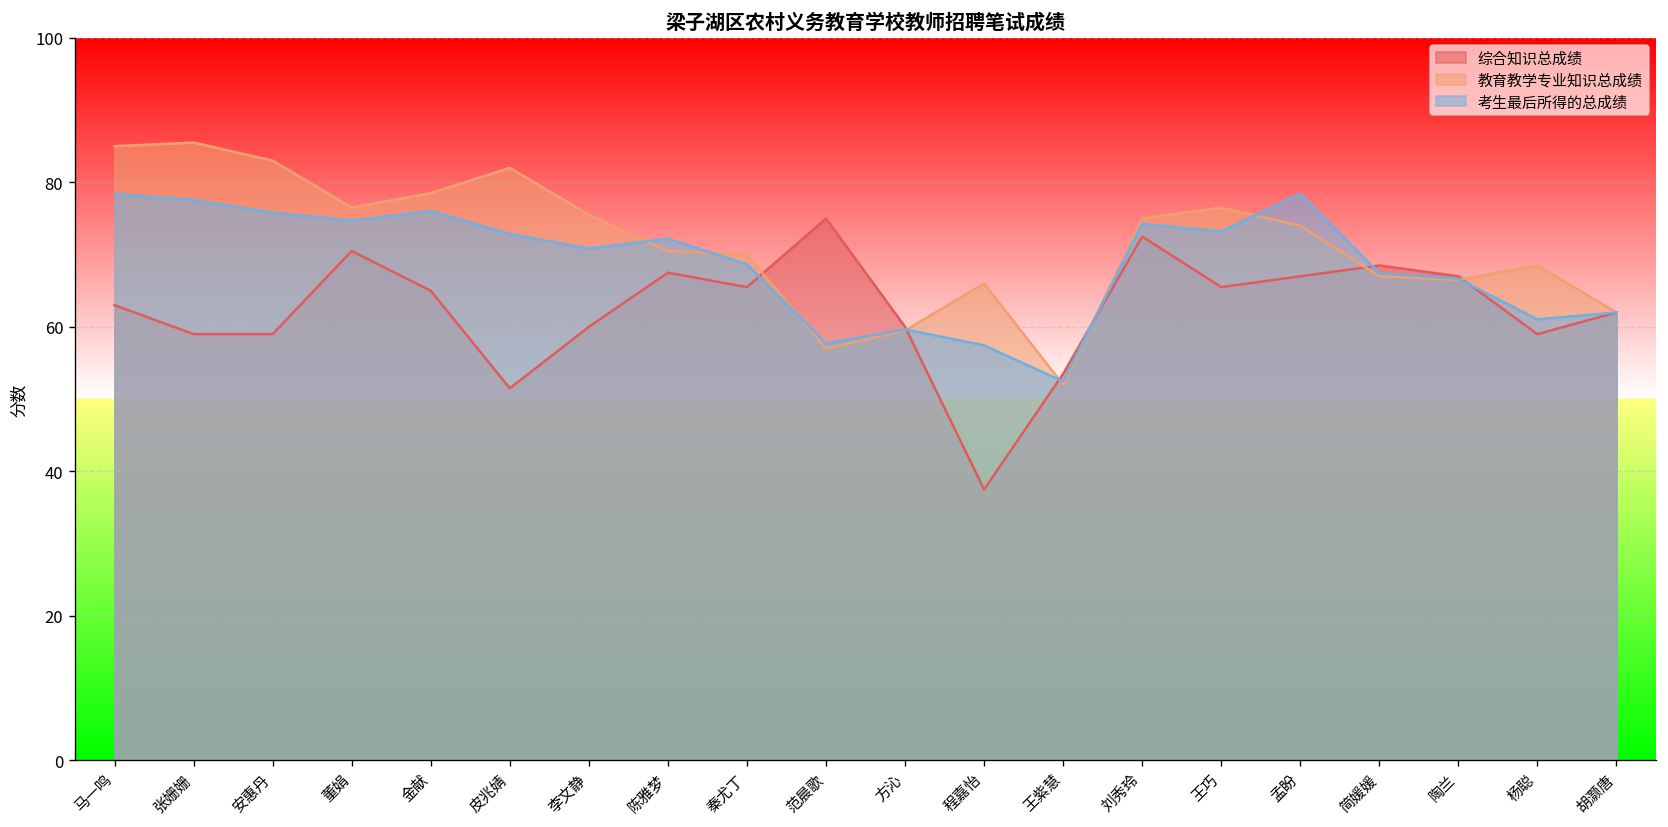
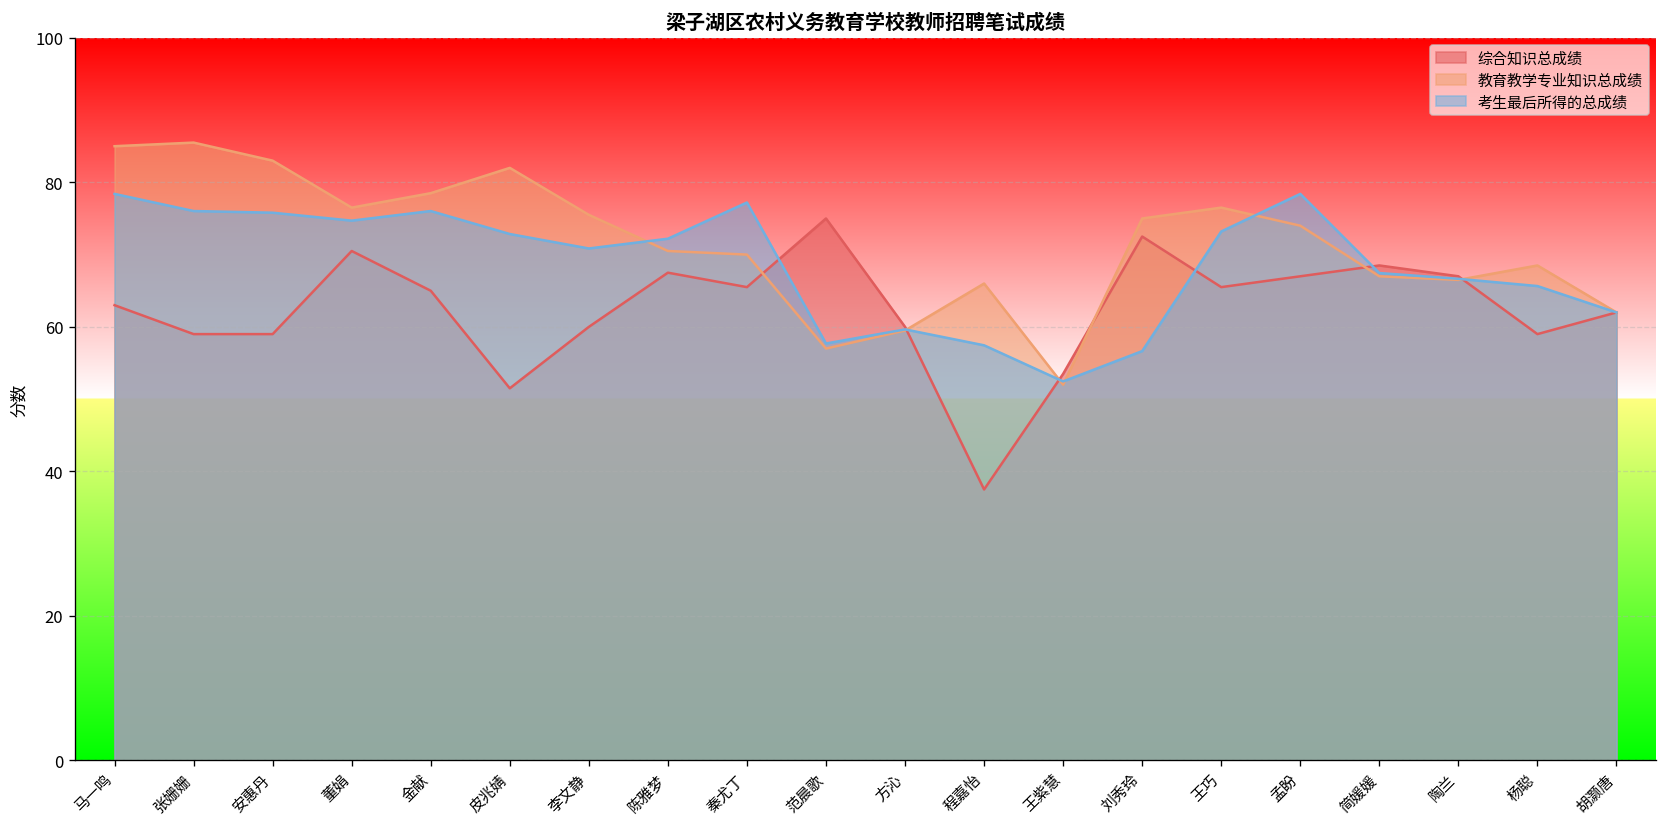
  {
    "考生最后所得的总成绩": {
      "马一鸣": 78,
-     "张姗姗": 78,
+     "张姗姗": 76,
      "安惠丹": 76,
      "董娟": 75,
      "金献": 76,
      "皮兆婧": 73,
      "李文静": 71,
      "陈雅梦": 72,
-     "秦尤丁": 69,
+     "秦尤丁": 77,
      "范晨歌": 58,
      "程嘉怡": 57,
      "王紫慧": 52,
-     "刘秀玲": 74,
+     "刘秀玲": 57,
      "王巧": 73,
      "孟盼": 78,
      "简媛媛": 67,
-     "杨聪": 61
+     "杨聪": 66
    }
  }
